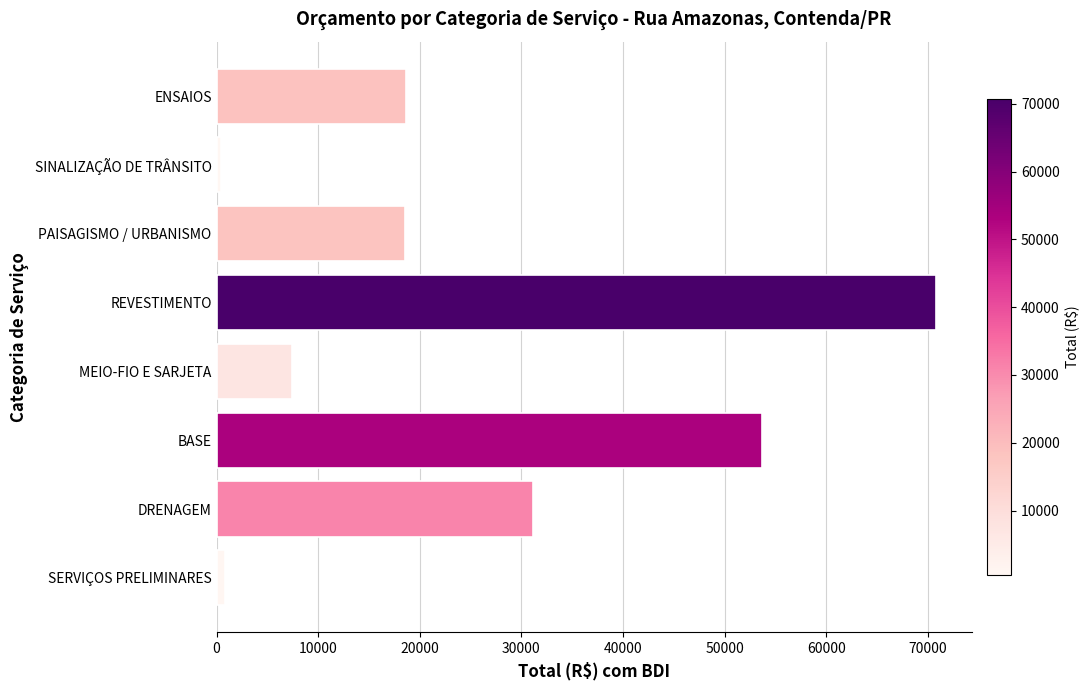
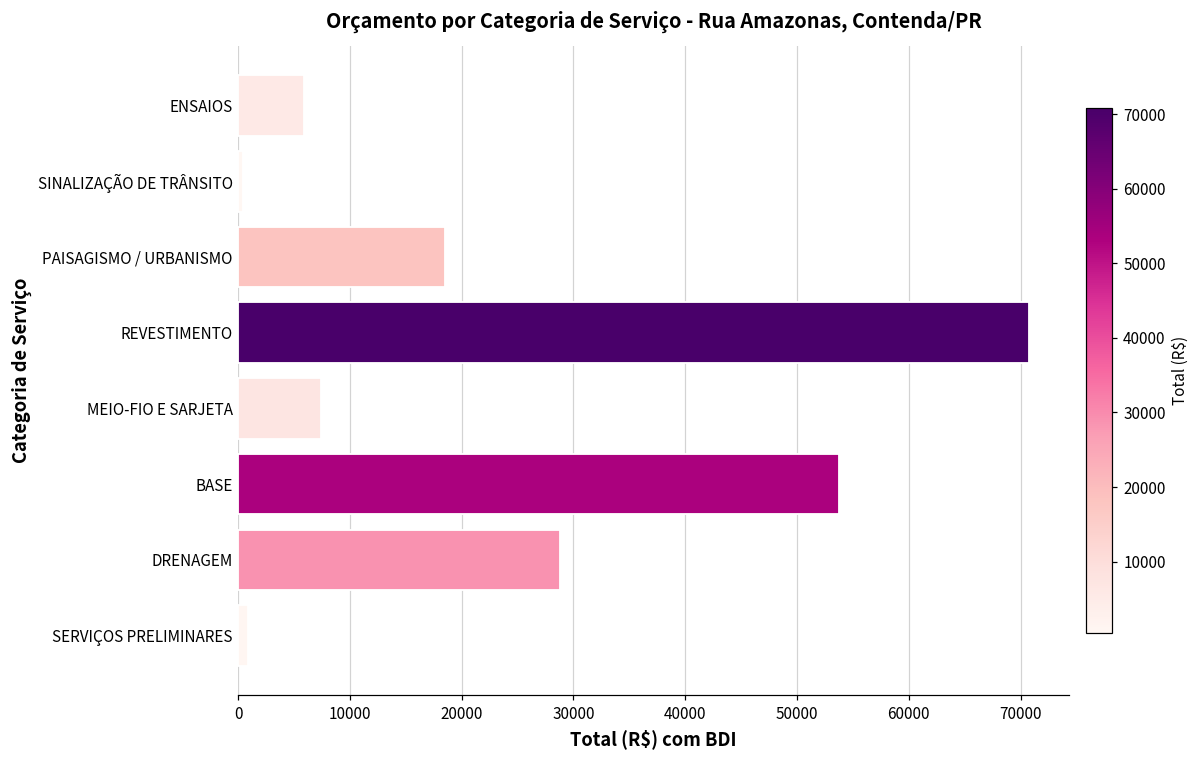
  {
-   "ENSAIOS": 18600,
+   "ENSAIOS": 5900,
    "SINALIZAÇÃO DE TRÂNSITO": 400,
    "PAISAGISMO / URBANISMO": 18500,
    "REVESTIMENTO": 70800,
    "MEIO-FIO E SARJETA": 7400,
    "BASE": 53700,
-   "DRENAGEM": 31200,
+   "DRENAGEM": 28800,
    "SERVIÇOS PRELIMINARES": 800
  }
